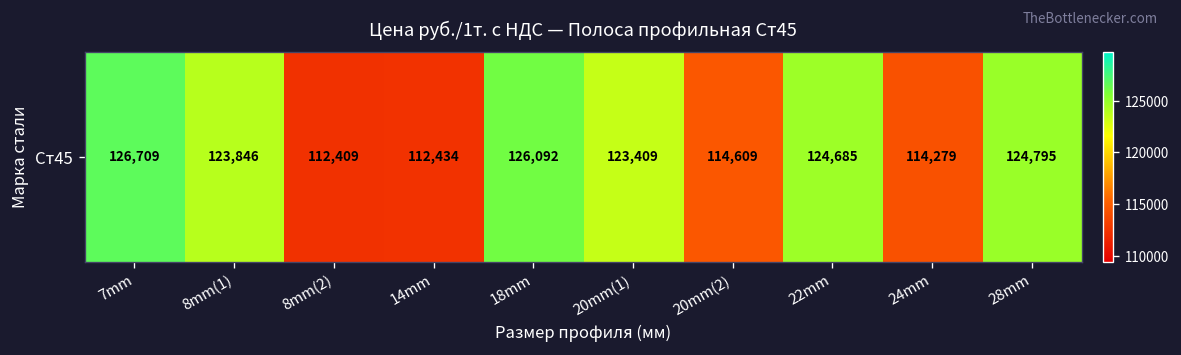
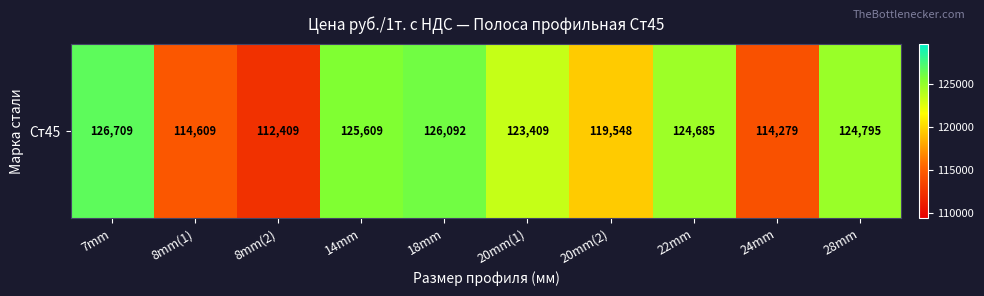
  {
    "Ст45": {
      "7mm": "126,709",
-     "8mm(1)": "123,846",
+     "8mm(1)": "114,609",
      "8mm(2)": "112,409",
-     "14mm": "112,434",
+     "14mm": "125,609",
      "18mm": "126,092",
      "20mm(1)": "123,409",
-     "20mm(2)": "114,609",
+     "20mm(2)": "119,548",
      "22mm": "124,685",
      "24mm": "114,279",
      "28mm": "124,795"
    }
  }
